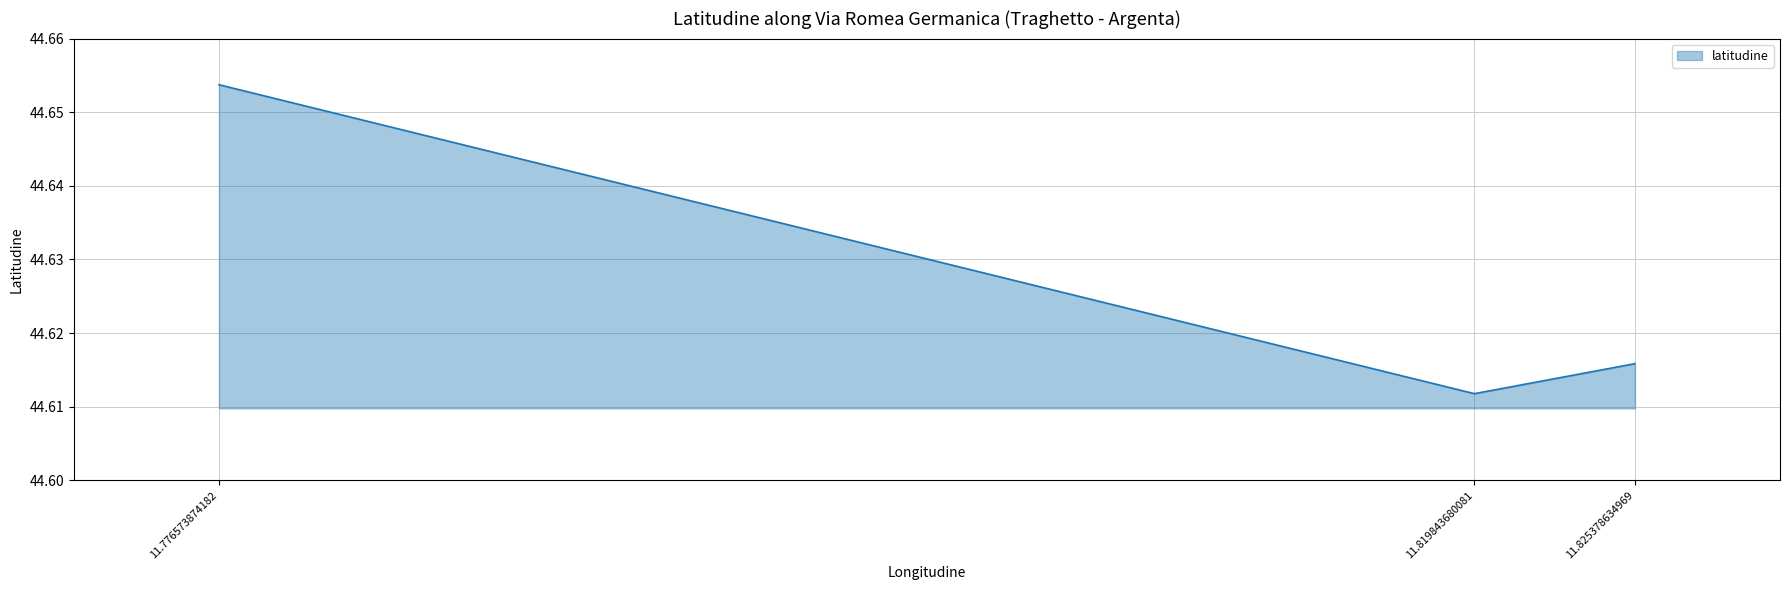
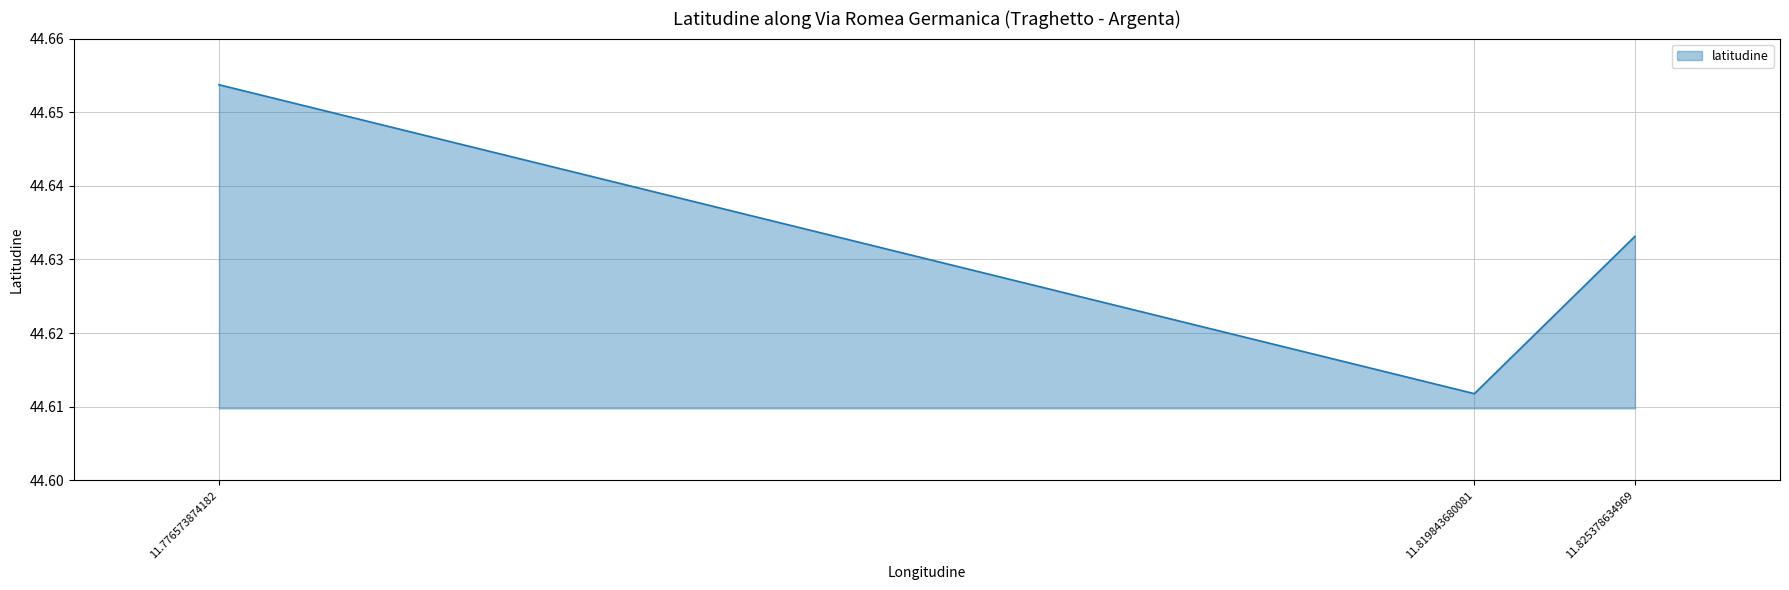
  {
    "11.776573874182": 44.654,
    "11.819843680081": 44.612,
-   "11.825378634969": 44.616
+   "11.825378634969": 44.633
  }
